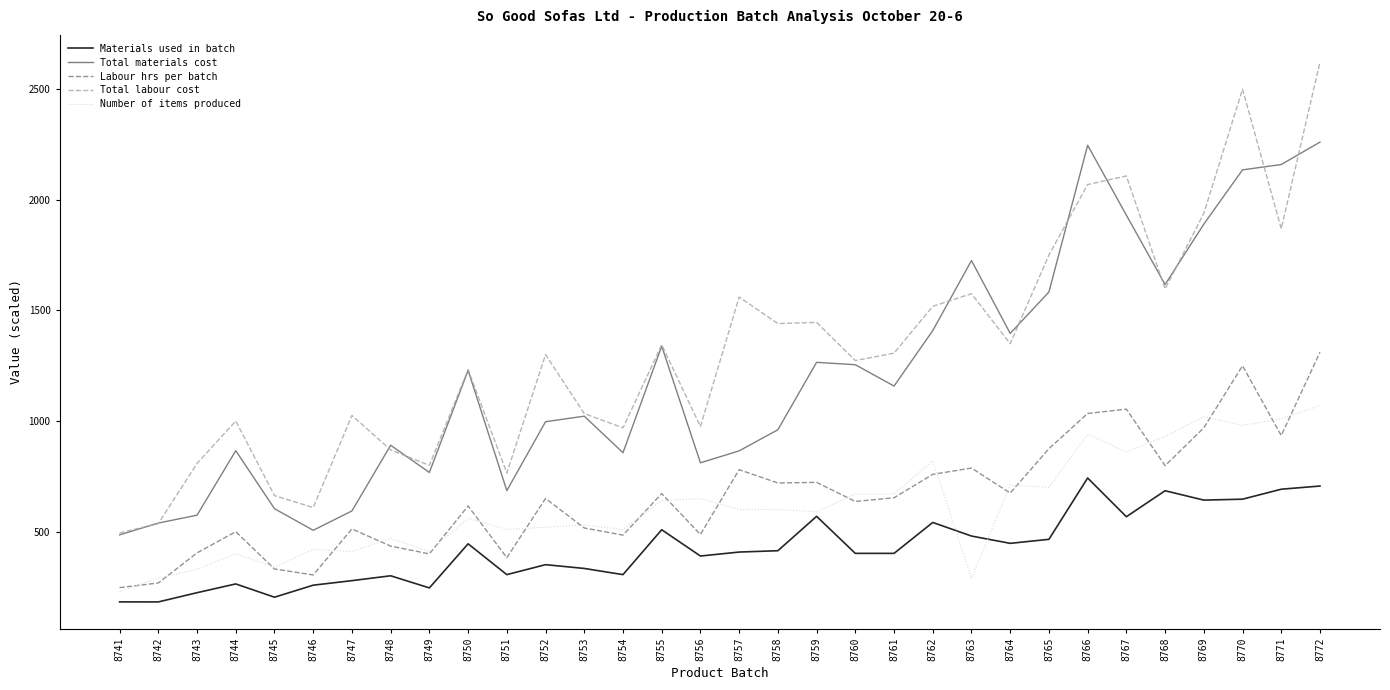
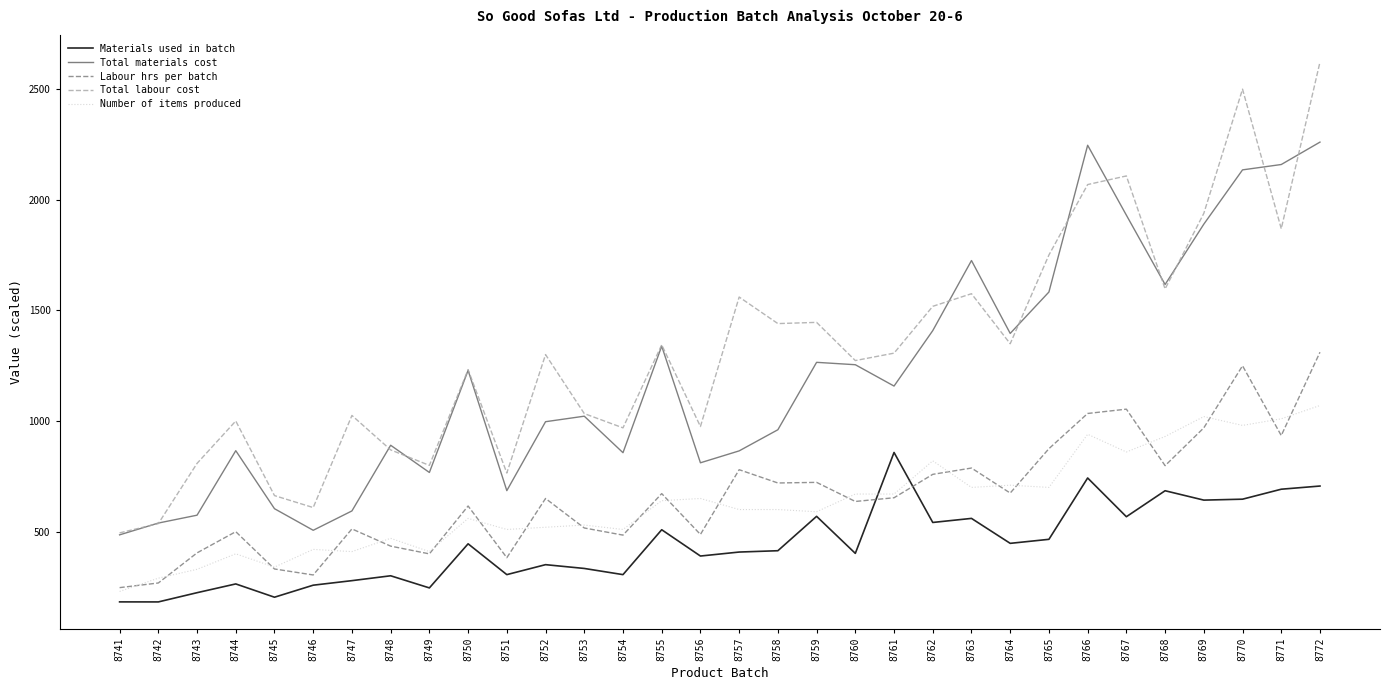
  {
    "Materials used in batch": {
      "8741": 180,
      "8742": 180,
      "8743": 220,
      "8744": 260,
      "8745": 200,
      "8746": 260,
      "8747": 280,
      "8748": 300,
      "8749": 250,
      "8750": 450,
      "8751": 310,
      "8752": 350,
      "8753": 330,
      "8754": 310,
      "8755": 510,
      "8756": 390,
      "8757": 410,
      "8758": 410,
      "8759": 570,
      "8760": 400,
-     "8761": 400,
+     "8761": 860,
      "8762": 540,
-     "8763": 480,
+     "8763": 560,
      "8764": 450,
      "8765": 470,
      "8766": 740,
      "8767": 570,
      "8768": 680,
      "8769": 640,
      "8770": 650,
      "8771": 690,
      "8772": 710
    },
    "Total labour cost": {
      "8743": 810,
      "8744": 1000,
      "8745": 660,
      "8746": 610,
      "8747": 1030,
      "8748": 870,
      "8749": 800,
      "8751": 770,
      "8752": 1300,
      "8753": 1030,
      "8754": 970,
      "8756": 980,
      "8757": 1560,
      "8758": 1440,
      "8759": 1450,
      "8760": 1270,
      "8761": 1310,
      "8762": 1520,
      "8763": 1580,
      "8764": 1350,
      "8765": 1750,
      "8766": 2070,
      "8767": 2110,
      "8768": 1600,
      "8769": 1940,
      "8770": 2500,
      "8771": 1870,
      "8772": 2620
    },
    "Number of items produced": {
      "8741": 230,
      "8742": 290,
      "8743": 330,
      "8744": 400,
      "8746": 420,
      "8747": 410,
      "8748": 470,
      "8750": 560,
      "8751": 510,
      "8752": 520,
      "8753": 530,
      "8754": 510,
      "8755": 640,
      "8756": 650,
      "8757": 600,
      "8758": 600,
      "8759": 590,
      "8760": 670,
      "8761": 670,
      "8762": 820,
-     "8763": 290,
+     "8763": 700,
      "8764": 710,
      "8765": 700,
      "8766": 940,
      "8767": 860,
      "8768": 930,
      "8769": 1020,
      "8770": 980,
      "8771": 1010,
      "8772": 1070
    }
  }
